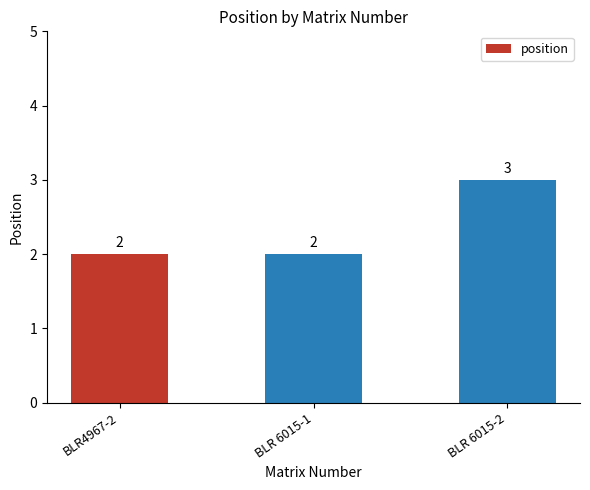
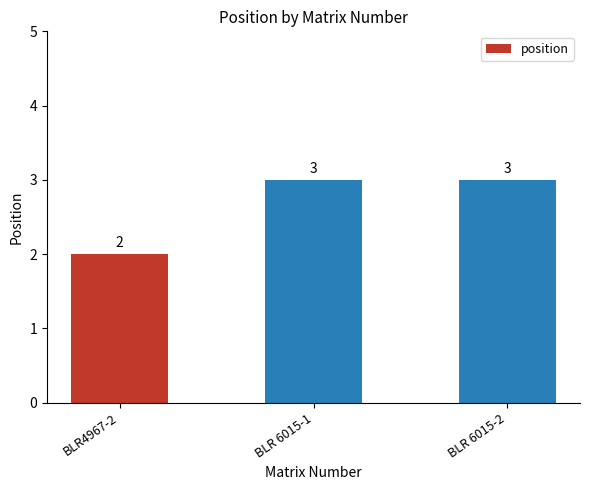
  {
    "BLR4967-2": 2,
-   "BLR 6015-1": 2,
+   "BLR 6015-1": 3,
    "BLR 6015-2": 3
  }
